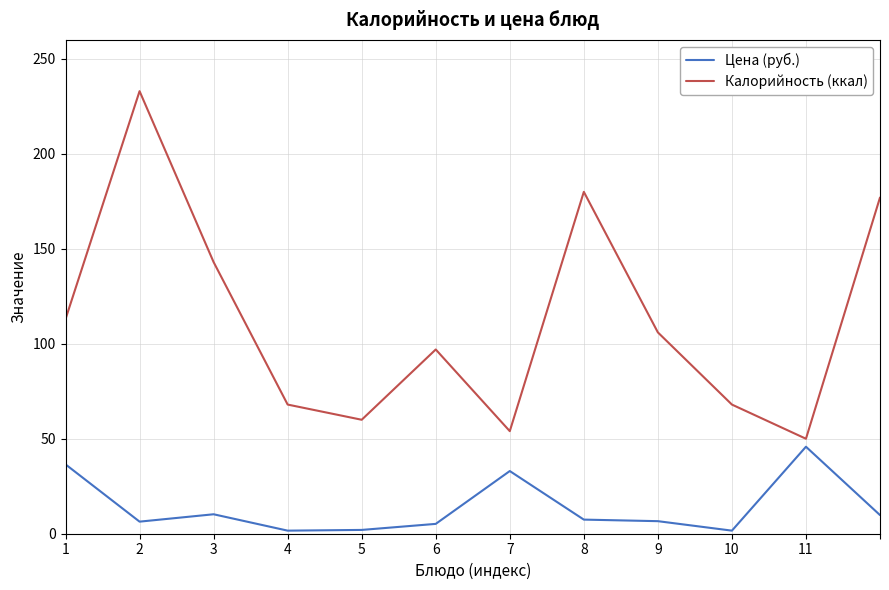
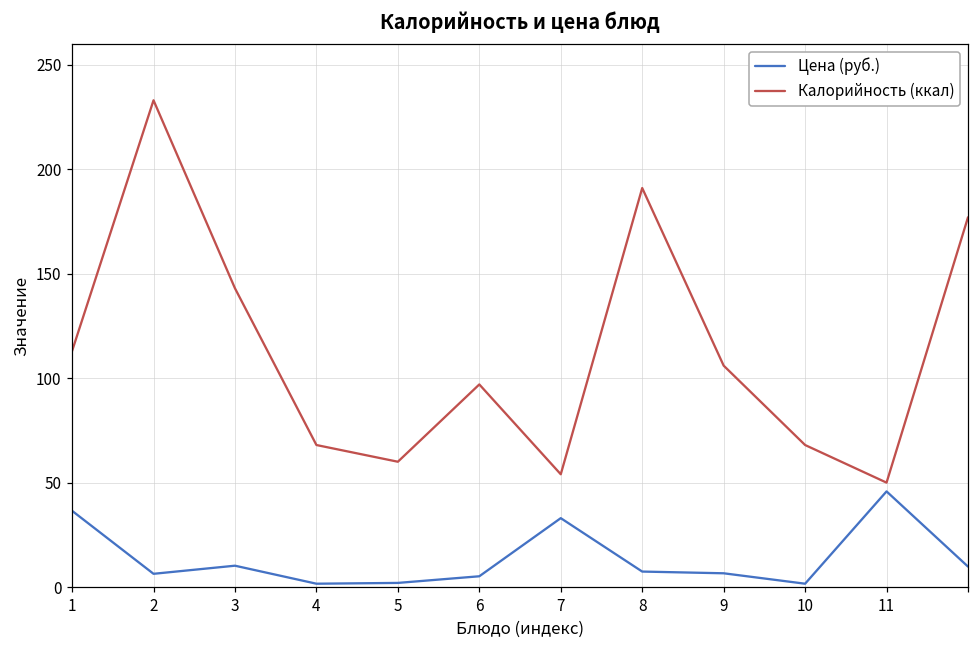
  {
    "Цена (руб.)": {
      "1": 37,
      "2": 6,
      "3": 10,
      "4": 2,
      "5": 2,
      "6": 5,
      "7": 33,
      "8": 7,
      "9": 7,
      "10": 2,
      "11": 46
    },
    "Калорийность (ккал)": {
      "1": 113,
      "2": 233,
      "3": 143,
      "4": 68,
      "5": 60,
      "6": 97,
      "7": 54,
-     "8": 180,
+     "8": 191,
      "9": 106,
      "10": 68,
      "11": 50
    }
  }
